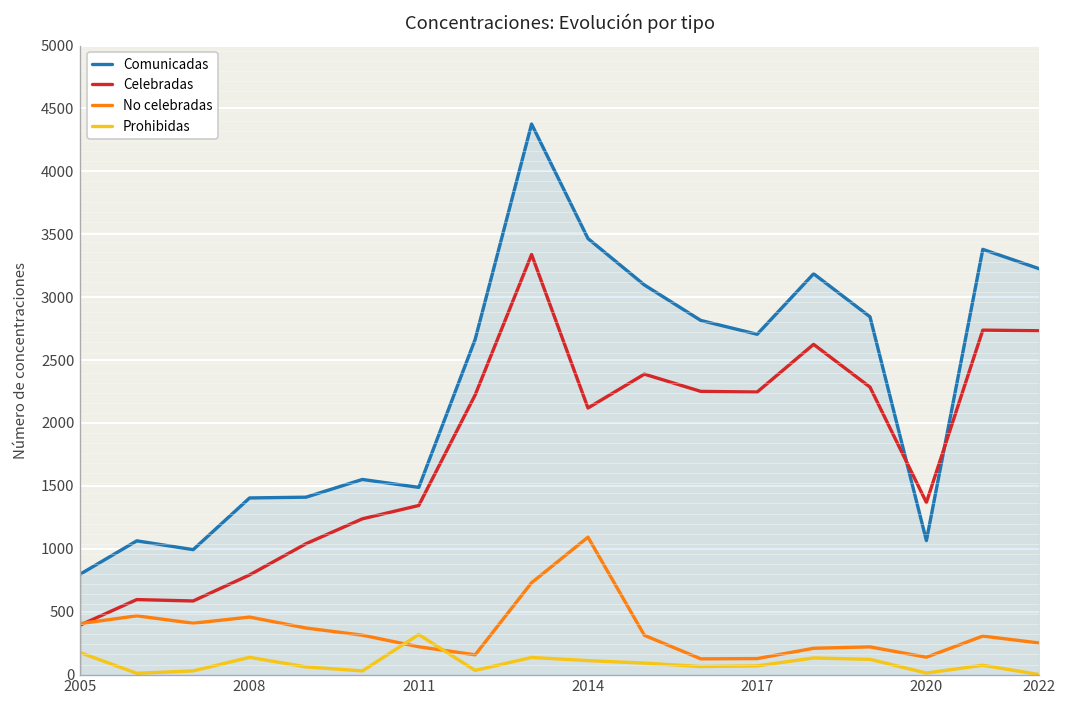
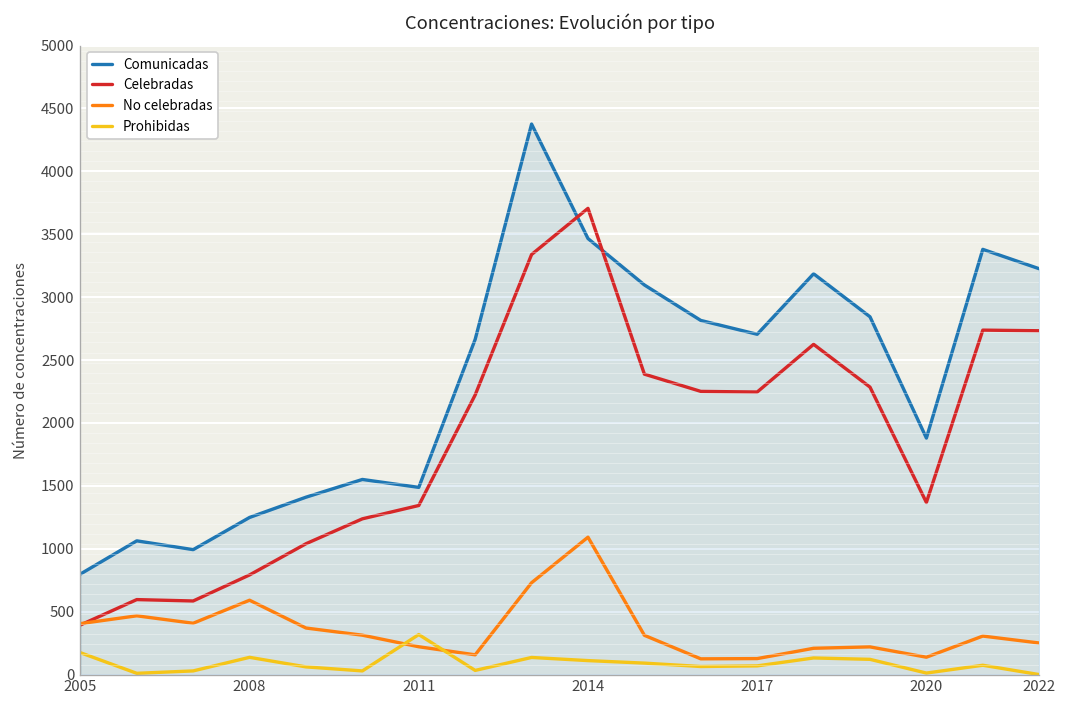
  {
    "Comunicadas": {
      "2005": 800,
-     "2008": 1400,
+     "2008": 1250,
      "2011": 1490,
      "2014": 3470,
      "2017": 2710,
-     "2020": 1070,
+     "2020": 1880,
      "2022": 3230
    },
    "Celebradas": {
      "2008": 790,
      "2011": 1340,
-     "2014": 2120,
+     "2014": 3710,
      "2017": 2250,
      "2020": 1370,
      "2022": 2730
    },
    "No celebradas": {
-     "2008": 460,
+     "2008": 590,
      "2011": 220,
      "2014": 1090,
      "2017": 130,
      "2020": 140,
      "2022": 250
    },
    "Prohibidas": {
      "2005": 170,
      "2008": 140,
      "2011": 320,
      "2014": 110,
      "2017": 70,
      "2020": 10,
      "2022": 0
    }
  }
